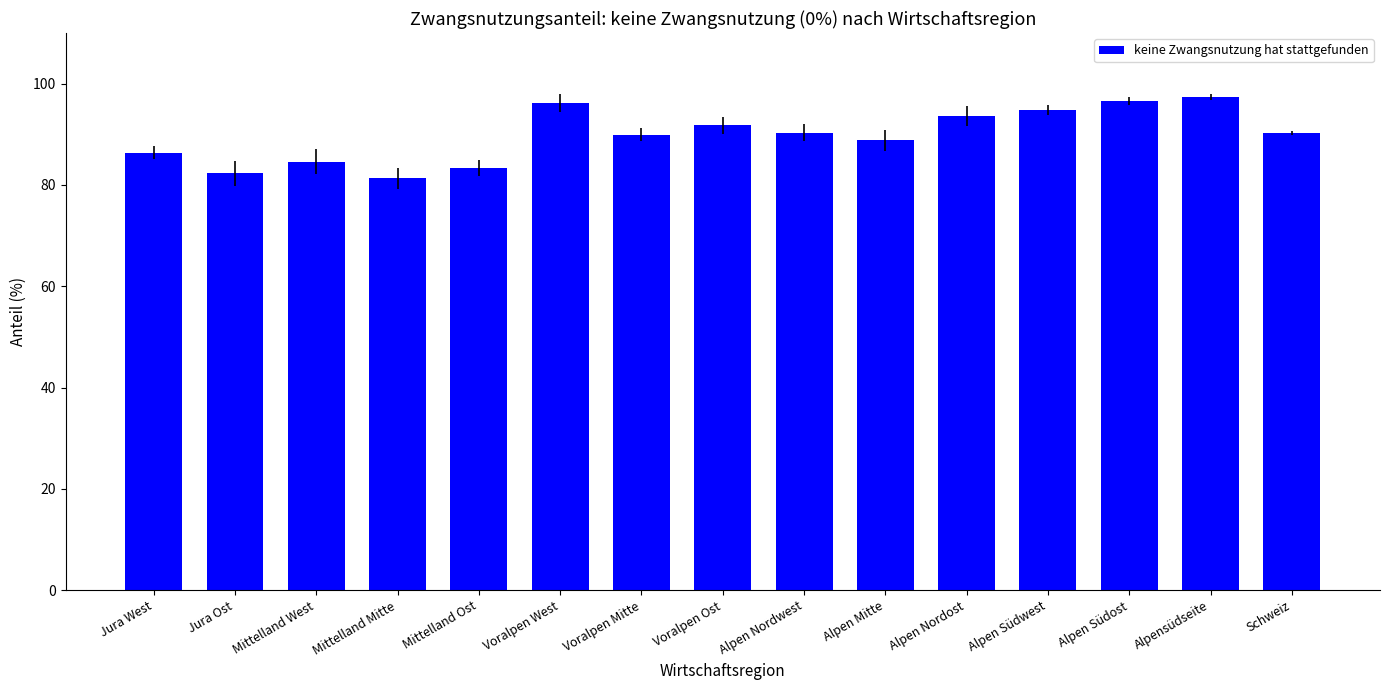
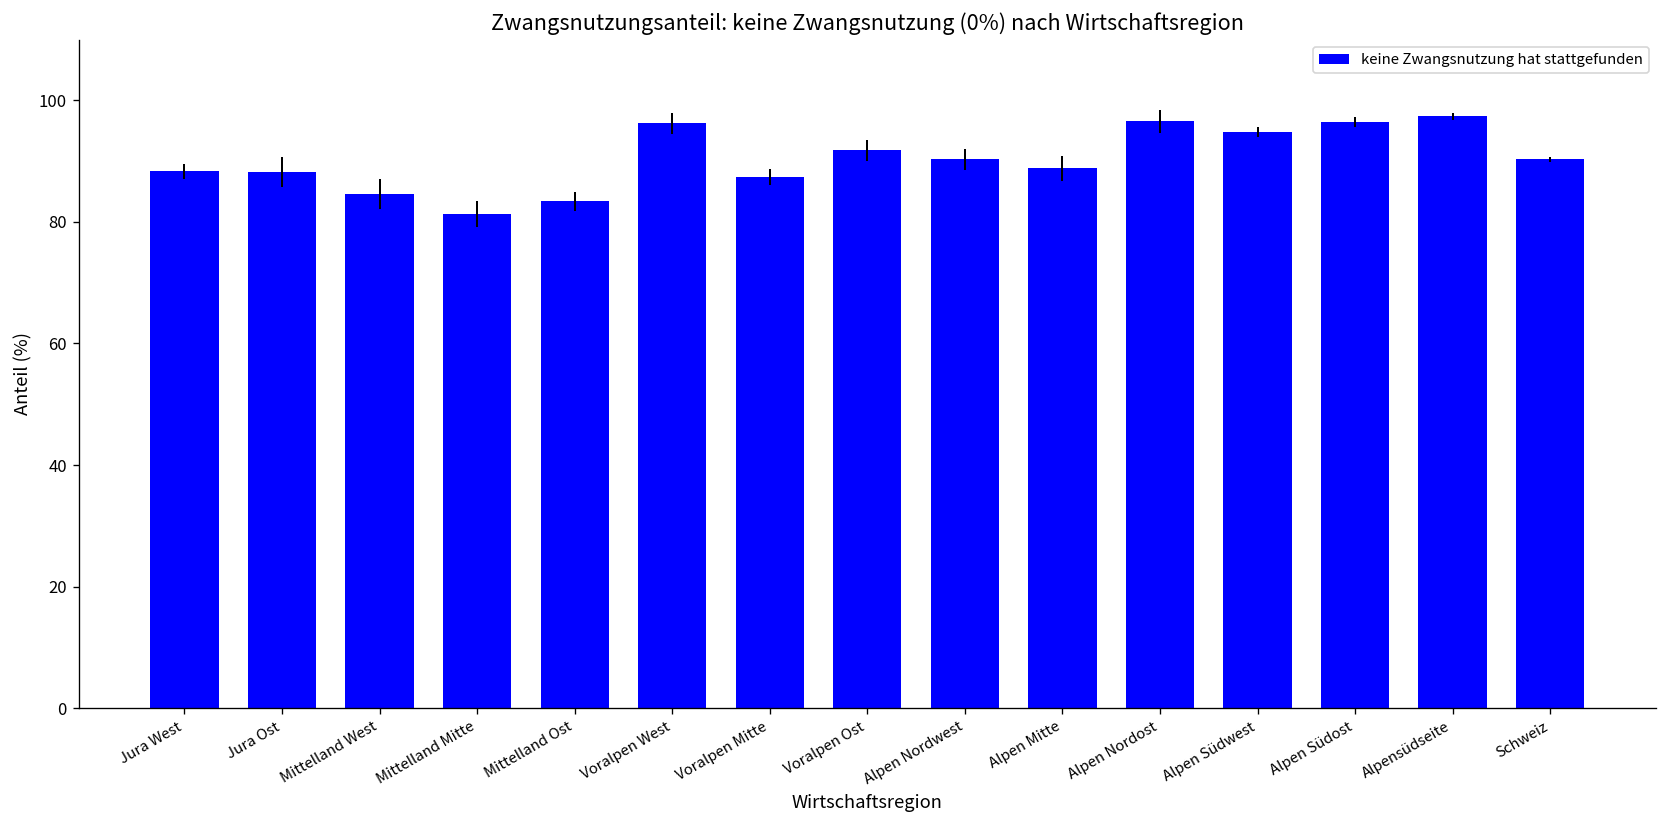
  {
-   "Jura West": 86,
-   "Jura Ost": 82,
+   "Jura West": 88,
+   "Jura Ost": 88,
    "Mittelland West": 85,
    "Mittelland Mitte": 81,
    "Mittelland Ost": 83,
    "Voralpen West": 96,
-   "Voralpen Mitte": 90,
+   "Voralpen Mitte": 87,
    "Voralpen Ost": 92,
    "Alpen Nordwest": 90,
    "Alpen Mitte": 89,
-   "Alpen Nordost": 94,
+   "Alpen Nordost": 97,
    "Alpen Südwest": 95,
    "Alpen Südost": 97,
    "Alpensüdseite": 97,
    "Schweiz": 90
  }
